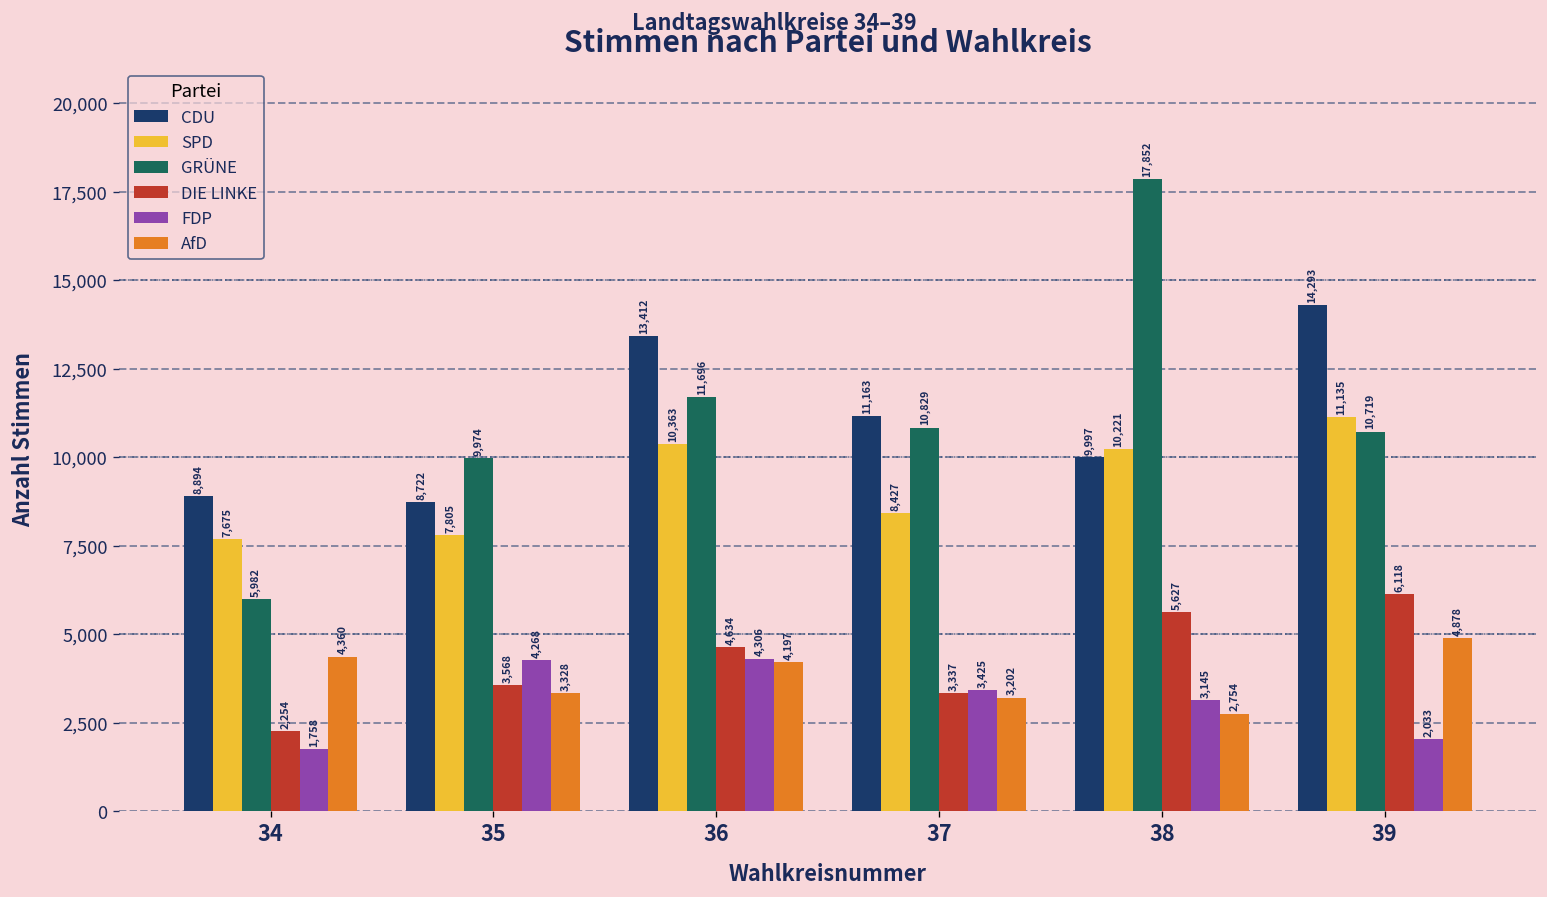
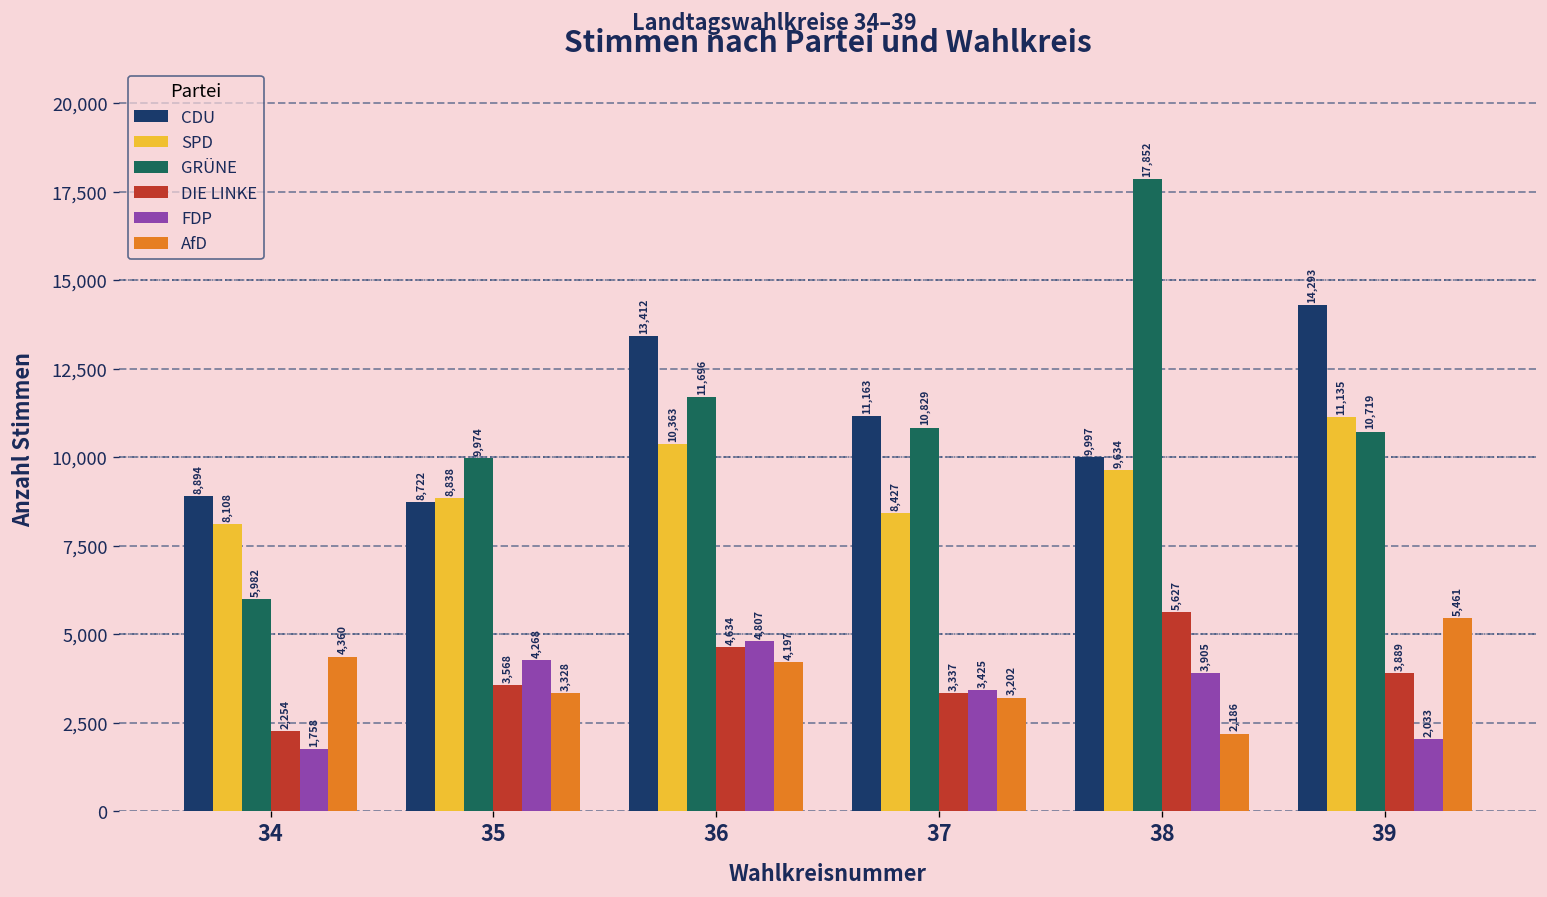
  {
    "SPD": {
-     "34": "7,675",
-     "35": "7,805",
+     "34": "8,108",
+     "35": "8,838",
      "36": "10,363",
      "37": "8,427",
-     "38": "10,221",
+     "38": "9,634",
      "39": "11,135"
    },
    "DIE LINKE": {
      "34": "2,254",
      "35": "3,568",
      "36": "4,634",
      "37": "3,337",
      "38": "5,627",
-     "39": "6,118"
+     "39": "3,889"
    },
    "FDP": {
      "34": "1,758",
      "35": "4,268",
-     "36": "4,306",
+     "36": "4,807",
      "37": "3,425",
-     "38": "3,145",
+     "38": "3,905",
      "39": "2,033"
    },
    "AfD": {
      "34": "4,360",
      "35": "3,328",
      "36": "4,197",
      "37": "3,202",
-     "38": "2,754",
-     "39": "4,878"
+     "38": "2,186",
+     "39": "5,461"
    }
  }
